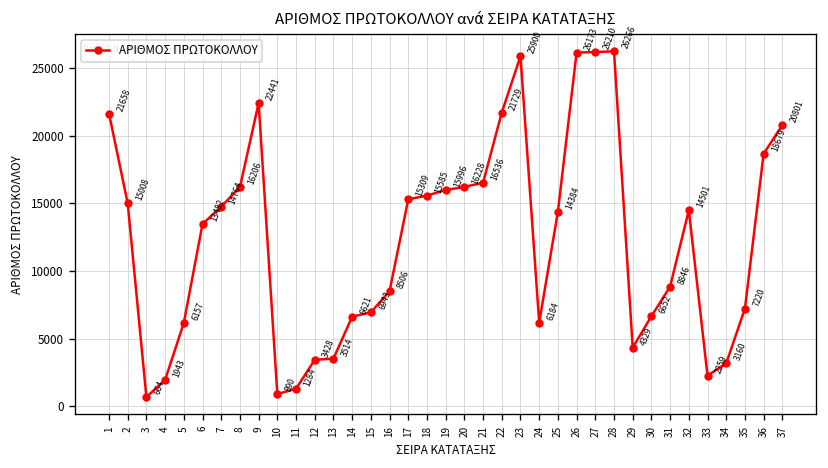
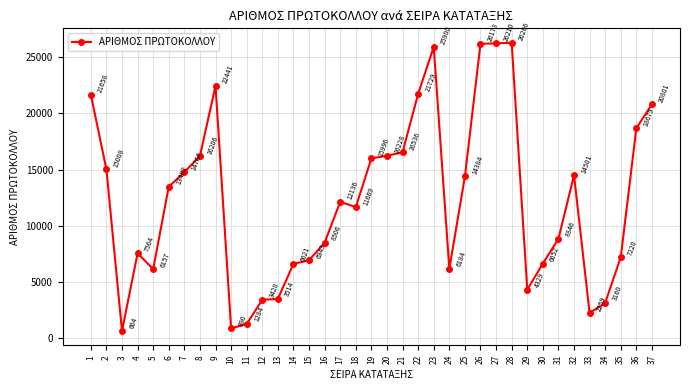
  {
    "1": 21658,
    "2": 15008,
    "3": 664,
-   "4": 1943,
+   "4": 7564,
    "5": 6157,
    "8": 16206,
    "9": 22441,
    "11": 1284,
    "13": 3514,
    "16": 8506,
-   "17": 15309,
-   "18": 15585,
+   "17": 12136,
+   "18": 11669,
    "21": 16536,
    "22": 21729,
    "23": 25900,
    "24": 6184,
    "25": 14384,
    "28": 26266,
    "29": 4329,
    "30": 6652,
    "31": 8846,
    "32": 14501,
    "34": 3160,
    "35": 7220,
    "36": 18679,
    "37": 20801
  }
